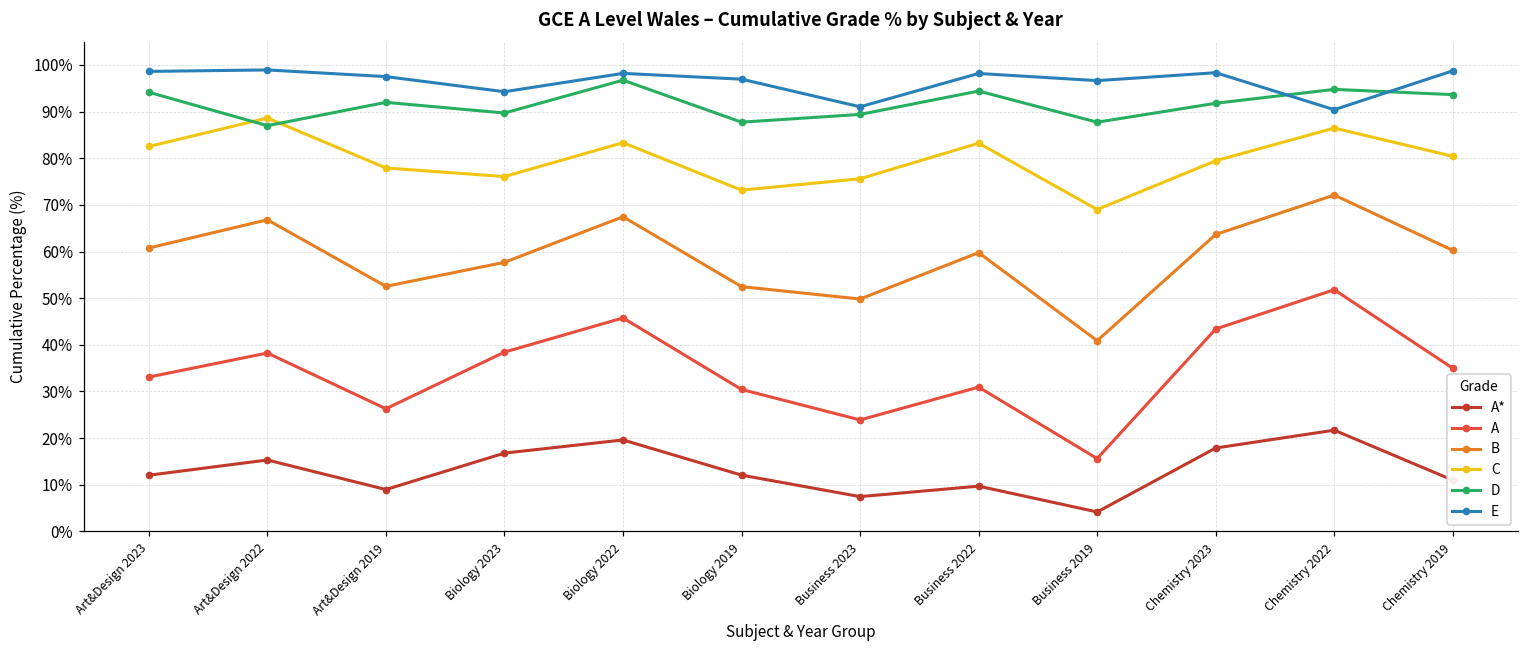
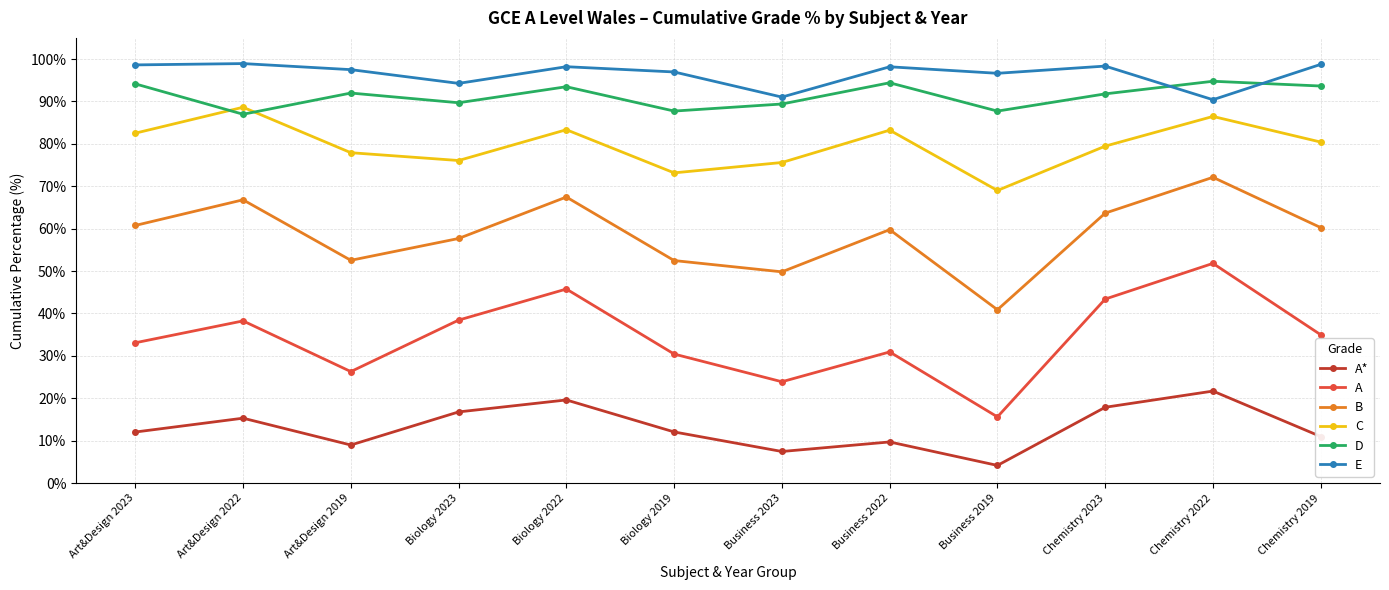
  {
    "C": {
      "Art&Design 2023": "83%",
      "Art&Design 2022": "89%",
      "Art&Design 2019": "78%",
      "Biology 2023": "76%",
      "Biology 2022": "83%",
      "Biology 2019": "73%",
      "Business 2023": "76%",
      "Business 2022": "83%",
      "Business 2019": "69%",
      "Chemistry 2023": "79%",
      "Chemistry 2022": "86%",
      "Chemistry 2019": "80%"
    },
    "D": {
      "Art&Design 2023": "94%",
      "Art&Design 2022": "87%",
      "Art&Design 2019": "92%",
      "Biology 2023": "90%",
-     "Biology 2022": "97%",
+     "Biology 2022": "93%",
      "Biology 2019": "88%",
      "Business 2023": "89%",
      "Business 2022": "94%",
      "Business 2019": "88%",
      "Chemistry 2023": "92%",
      "Chemistry 2022": "95%",
      "Chemistry 2019": "94%"
    },
    "E": {
      "Art&Design 2023": "99%",
      "Art&Design 2022": "99%",
      "Art&Design 2019": "98%",
      "Biology 2023": "94%",
      "Biology 2022": "98%",
      "Biology 2019": "97%",
      "Business 2023": "91%",
      "Business 2022": "98%",
      "Business 2019": "97%",
      "Chemistry 2023": "98%",
      "Chemistry 2022": "90%",
      "Chemistry 2019": "99%"
    }
  }
